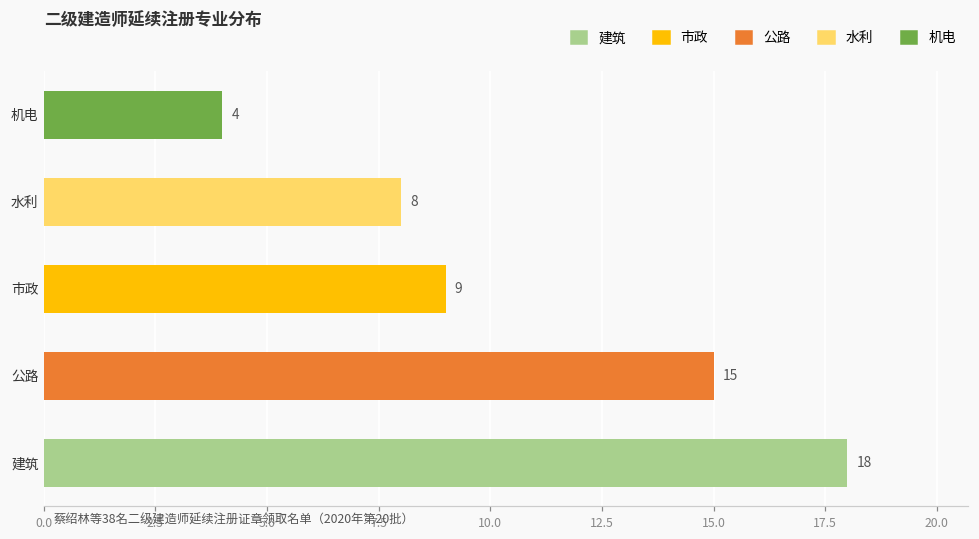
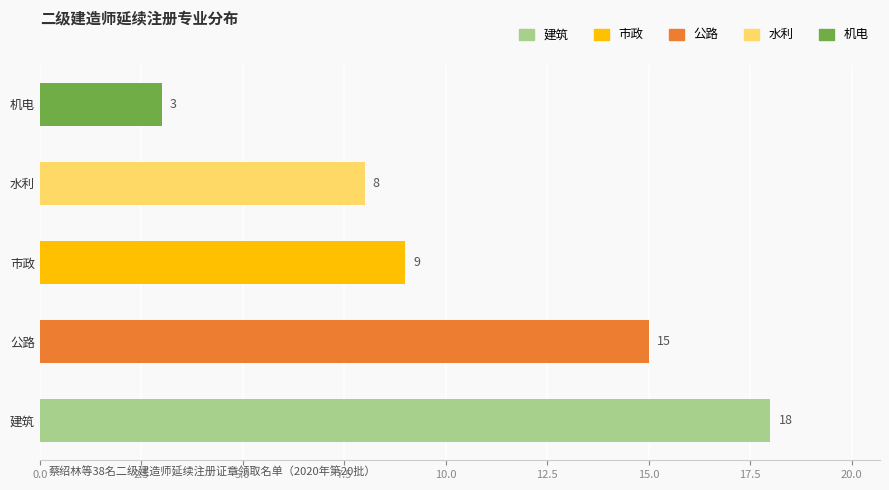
  {
    "水利": {
      "水利": 8
    },
    "机电": {
-     "机电": 4
+     "机电": 3
    }
  }
